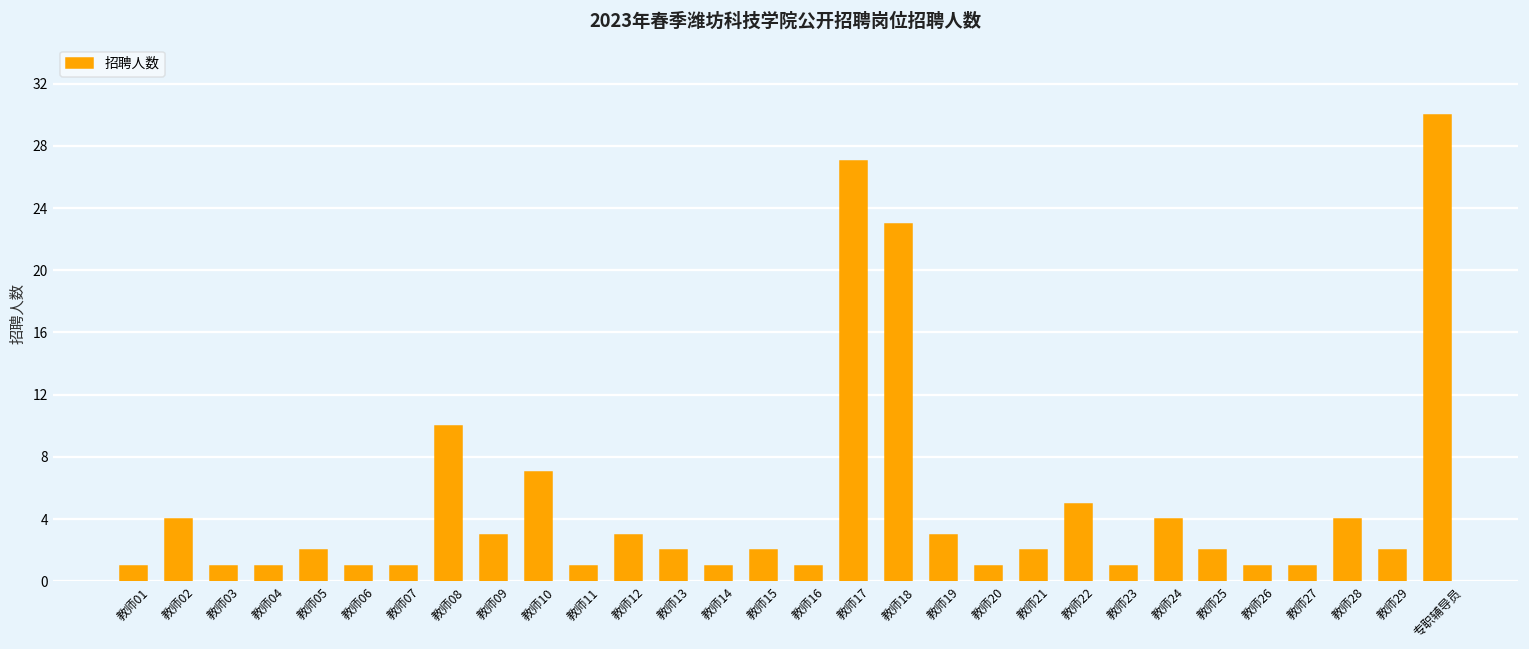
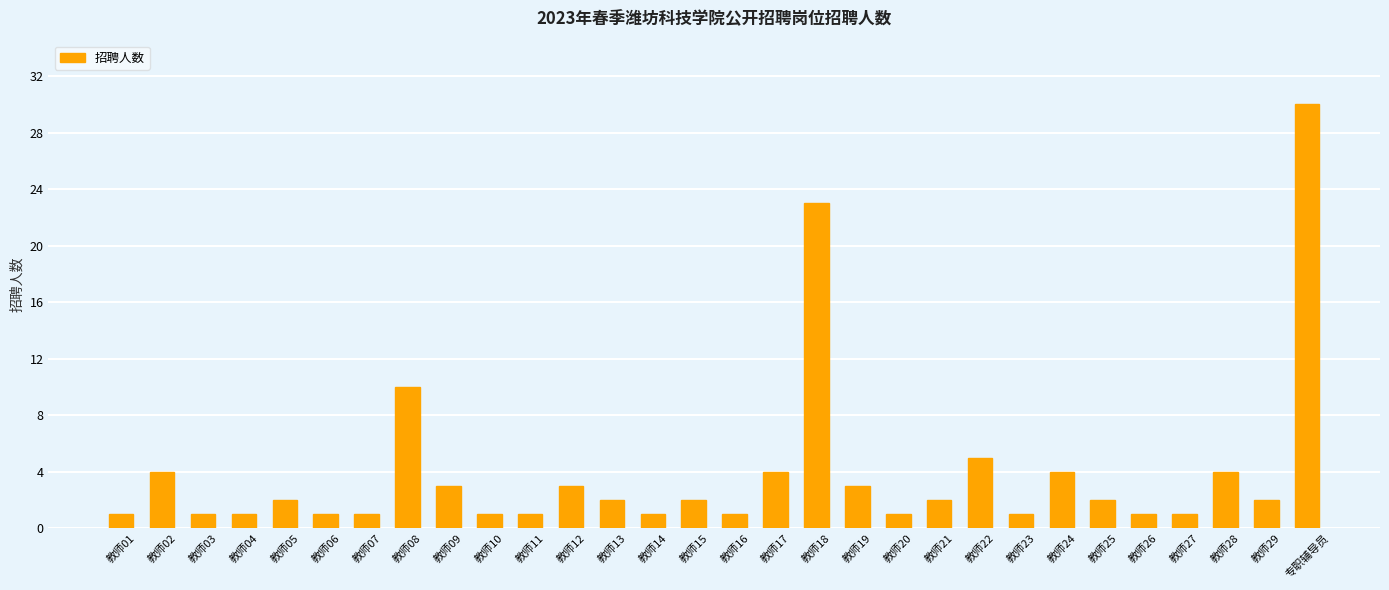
  {
    "教师01": 1,
    "教师02": 4,
    "教师03": 1,
    "教师04": 1,
    "教师05": 2,
    "教师06": 1,
    "教师07": 1,
    "教师08": 10,
    "教师09": 3,
-   "教师10": 7,
+   "教师10": 1,
    "教师11": 1,
    "教师12": 3,
    "教师13": 2,
    "教师14": 1,
    "教师15": 2,
    "教师16": 1,
-   "教师17": 27,
+   "教师17": 4,
    "教师18": 23,
    "教师19": 3,
    "教师20": 1,
    "教师21": 2,
    "教师22": 5,
    "教师23": 1,
    "教师24": 4,
    "教师25": 2,
    "教师26": 1,
    "教师27": 1,
    "教师28": 4,
    "教师29": 2,
    "专职辅导员": 30
  }
